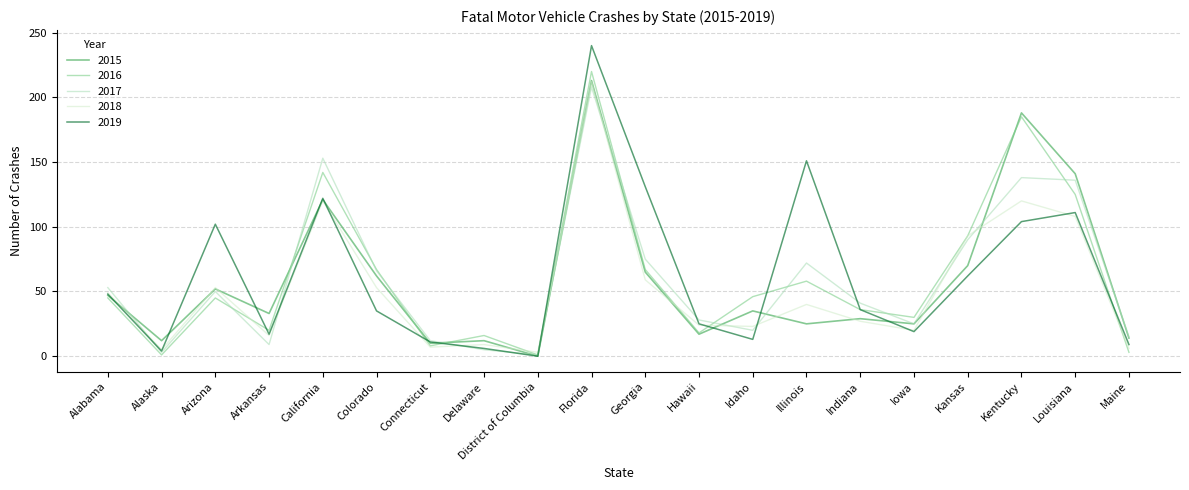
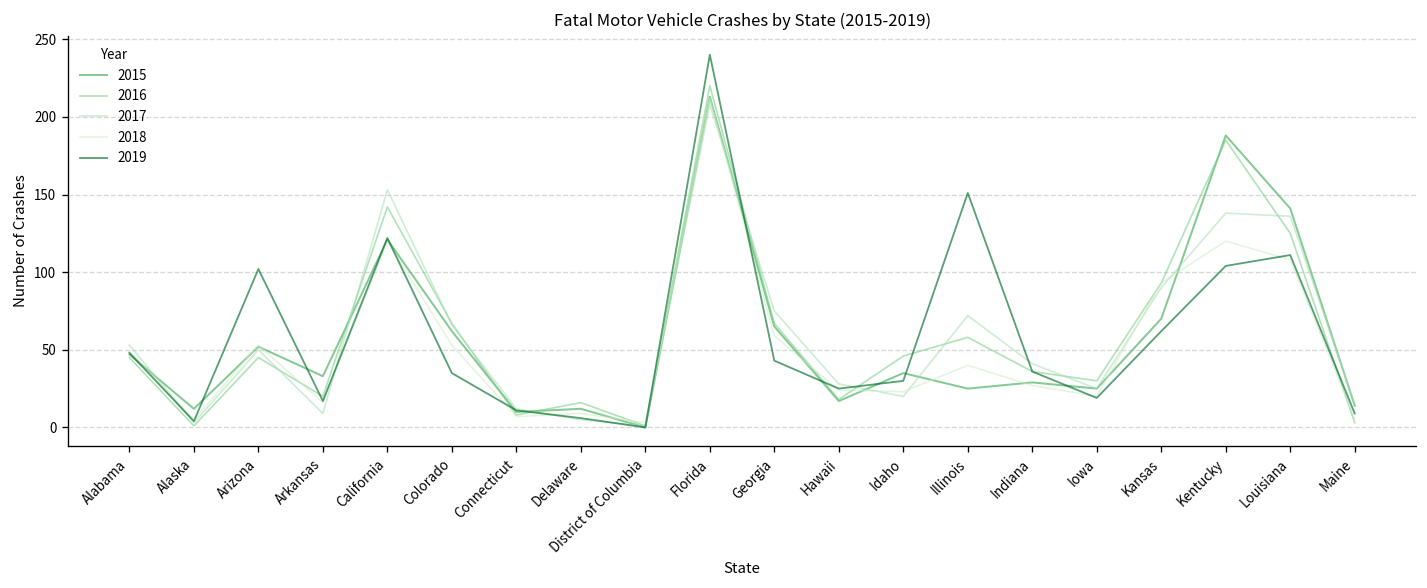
  {
    "2015": {
      "Alaska": 12,
      "Arkansas": 33,
      "Colorado": 62,
      "Delaware": 12,
      "Georgia": 65,
      "Idaho": 35,
      "Illinois": 25,
      "Indiana": 29,
      "Kansas": 70,
      "Kentucky": 188,
      "Louisiana": 141
    },
    "2016": {
      "Alabama": 45,
      "Alaska": 1,
      "Arizona": 45,
      "Arkansas": 20,
      "California": 142,
      "Delaware": 16,
      "Florida": 220,
      "Georgia": 67,
      "Idaho": 46,
      "Illinois": 58,
      "Iowa": 30,
      "Kentucky": 185,
      "Louisiana": 125,
      "Maine": 3
    },
    "2019": {
      "Arizona": 102,
      "Colorado": 35,
      "Florida": 240,
-     "Georgia": 131,
-     "Idaho": 13,
+     "Georgia": 43,
+     "Idaho": 30,
      "Illinois": 151,
      "Kansas": 62,
      "Kentucky": 104,
      "Louisiana": 111,
      "Maine": 9
    }
  }
